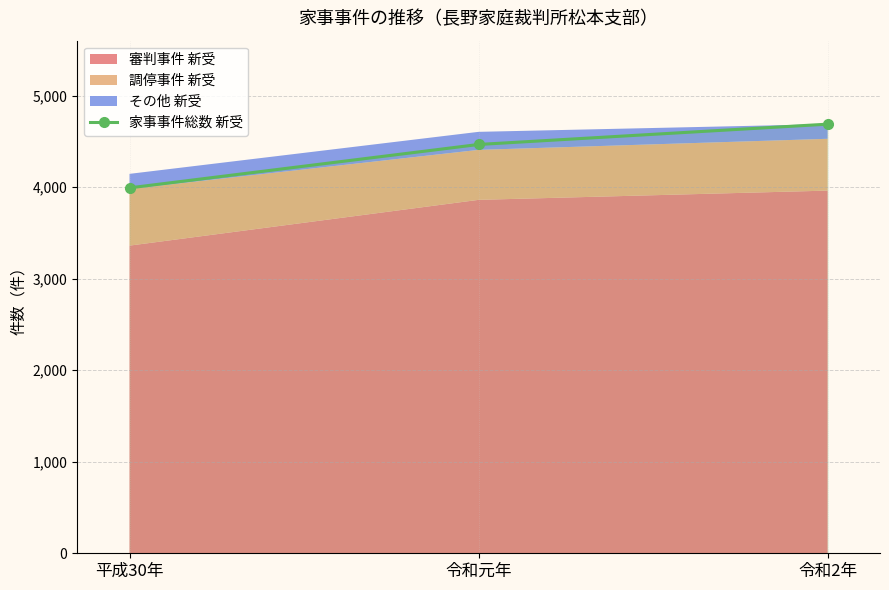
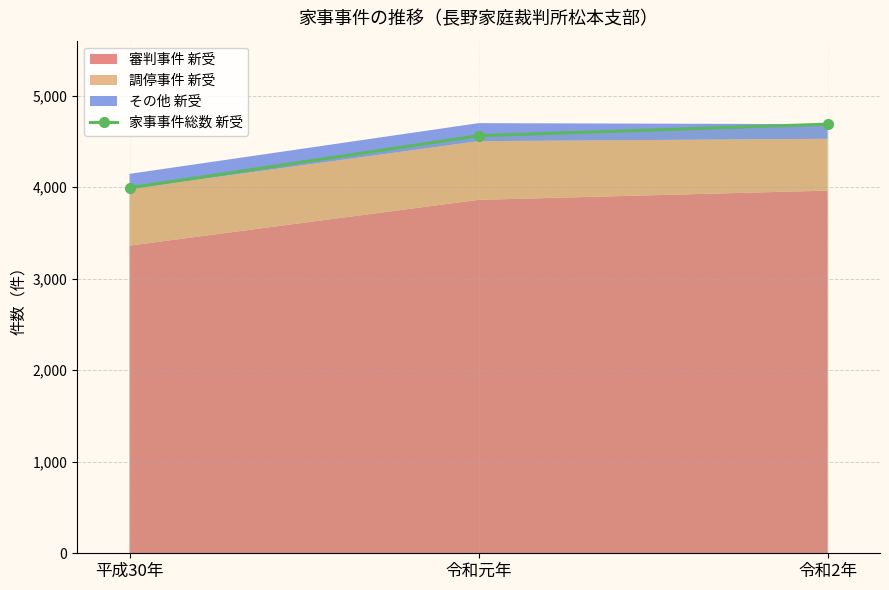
  {
    "審判事件 新受": {
      "平成30年": "3,400",
      "令和元年": "3,900",
      "令和2年": "4,000"
    },
    "家事事件総数 新受": {
-     "令和元年": "4,500"
+     "令和元年": "4,600"
    },
    "調停事件 新受": {
-     "令和元年": "500",
+     "令和元年": "600",
      "令和2年": "600"
    },
    "その他 新受": {
      "平成30年": "200",
      "令和元年": "200"
    }
  }
